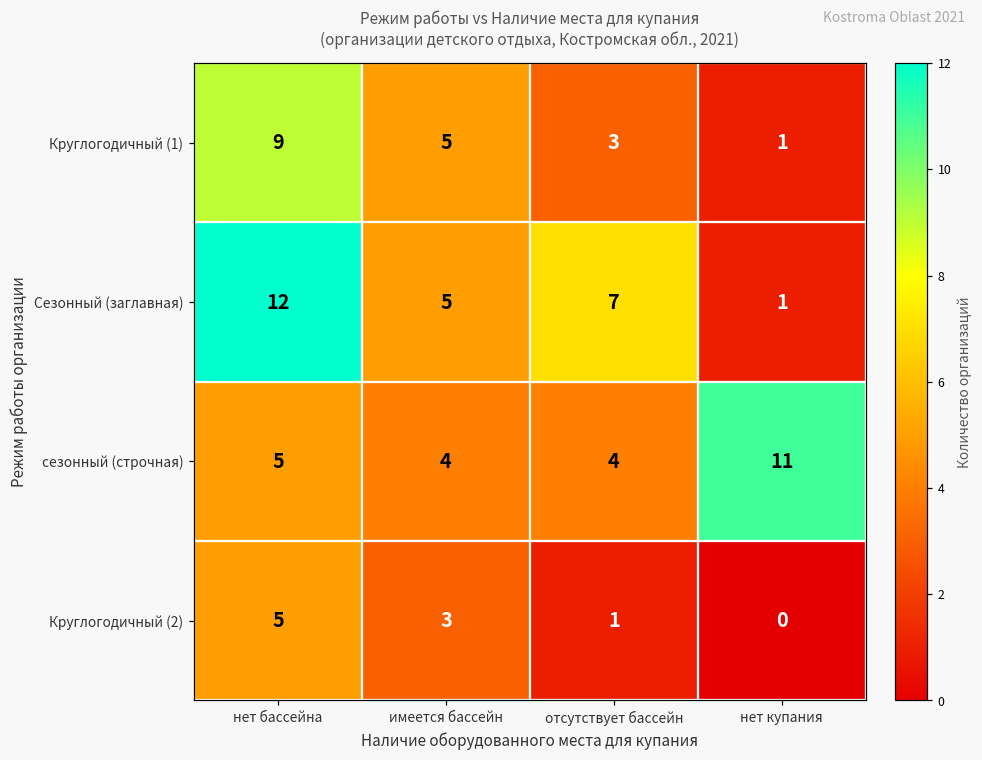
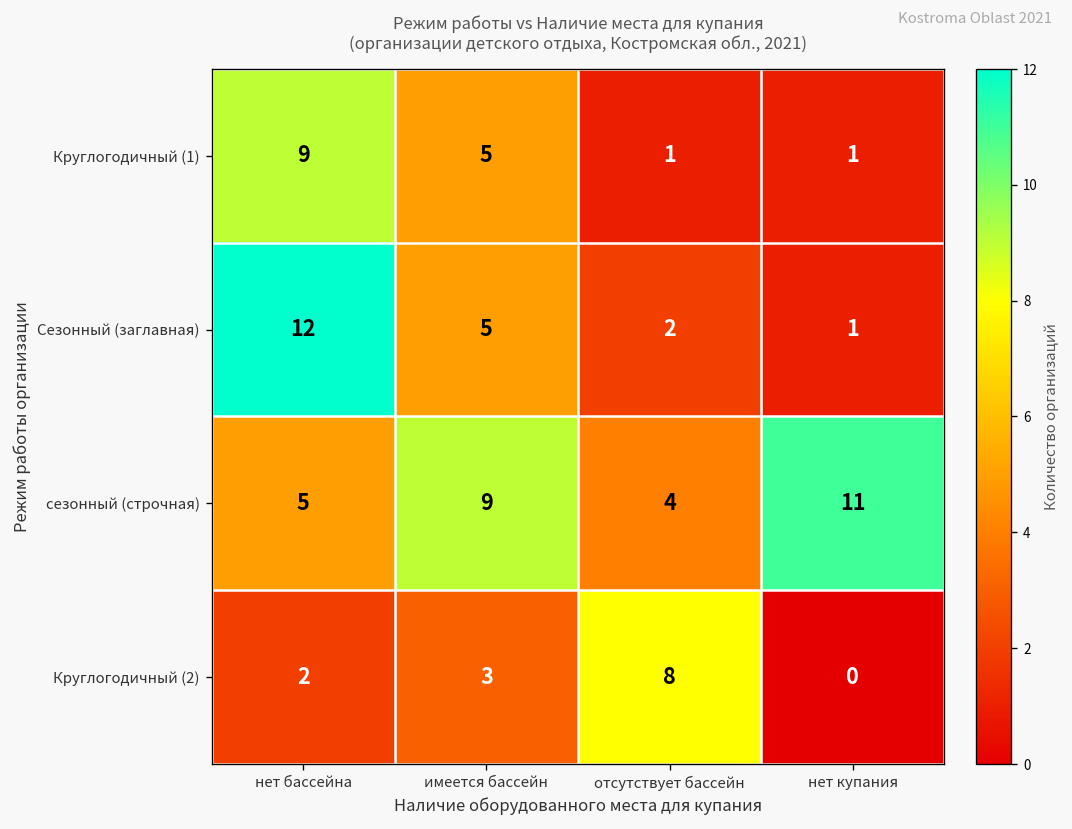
  {
    "Круглогодичный (1)": {
      "нет бассейна": 9,
      "имеется бассейн": 5,
-     "отсутствует бассейн": 3,
+     "отсутствует бассейн": 1,
      "нет купания": 1
    },
    "Сезонный (заглавная)": {
      "нет бассейна": 12,
      "имеется бассейн": 5,
-     "отсутствует бассейн": 7,
+     "отсутствует бассейн": 2,
      "нет купания": 1
    },
    "сезонный (строчная)": {
      "нет бассейна": 5,
-     "имеется бассейн": 4,
+     "имеется бассейн": 9,
      "отсутствует бассейн": 4,
      "нет купания": 11
    },
    "Круглогодичный (2)": {
-     "нет бассейна": 5,
+     "нет бассейна": 2,
      "имеется бассейн": 3,
-     "отсутствует бассейн": 1,
+     "отсутствует бассейн": 8,
      "нет купания": 0
    }
  }
